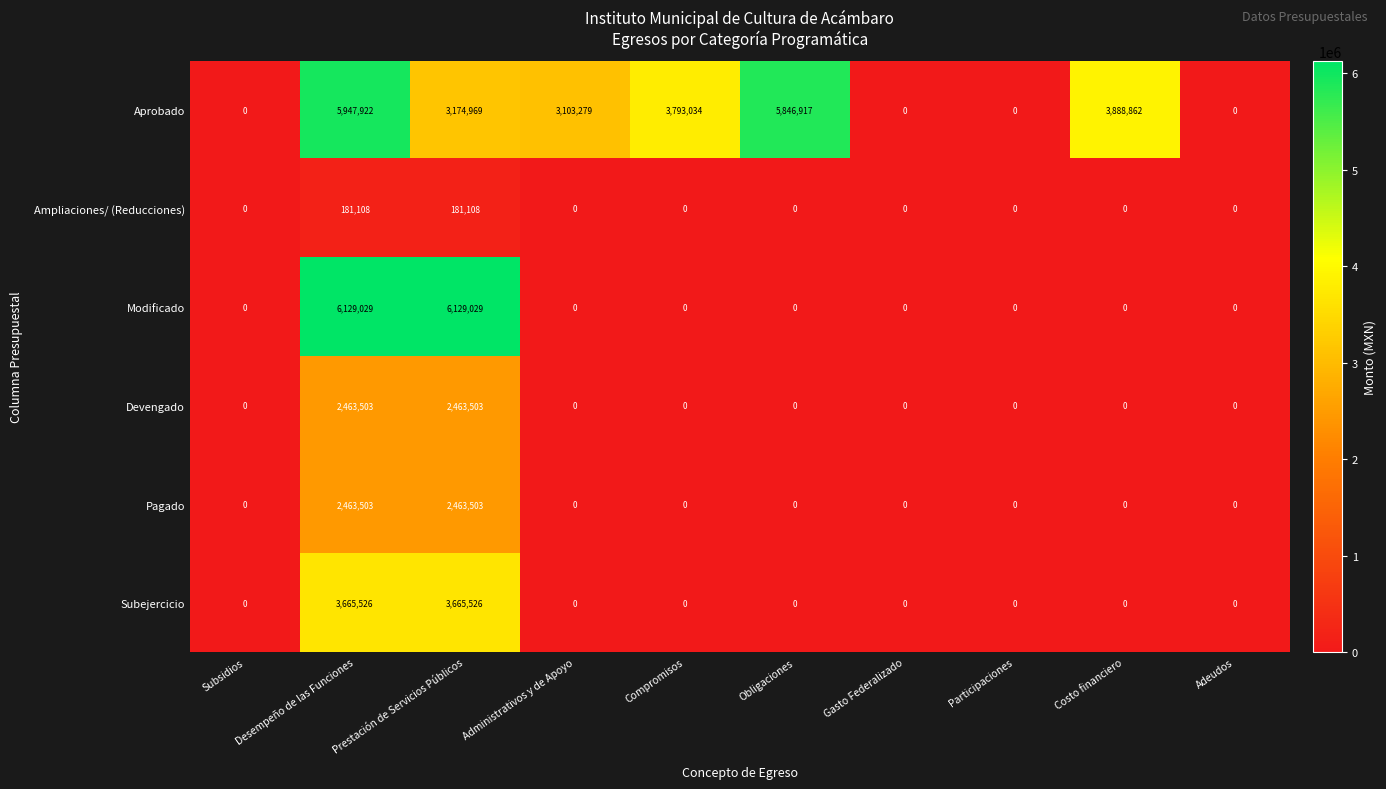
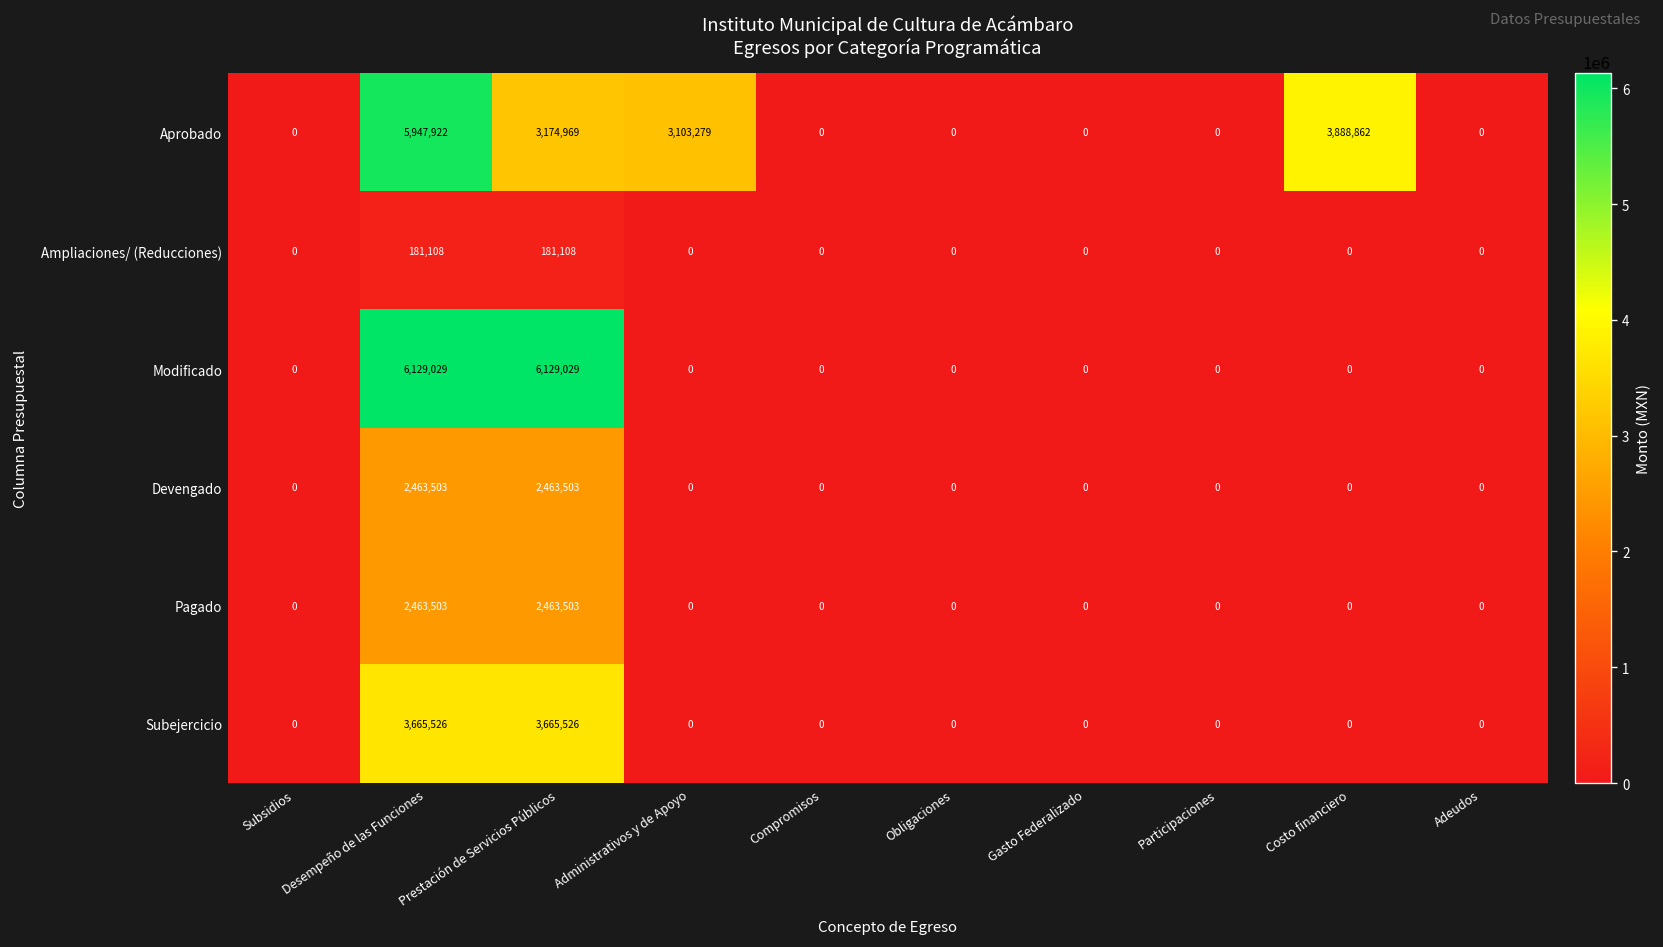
  {
    "Aprobado": {
      "Subsidios": "0",
      "Desempeño de las Funciones": "5,947,922",
      "Prestación de Servicios Públicos": "3,174,969",
      "Administrativos y de Apoyo": "3,103,279",
-     "Compromisos": "3,793,034",
-     "Obligaciones": "5,846,917",
+     "Compromisos": "0",
+     "Obligaciones": "0",
      "Gasto Federalizado": "0",
      "Participaciones": "0",
      "Costo financiero": "3,888,862",
      "Adeudos": "0"
    },
    "Ampliaciones/ (Reducciones)": {
      "Subsidios": "0",
      "Desempeño de las Funciones": "181,108",
      "Prestación de Servicios Públicos": "181,108",
      "Administrativos y de Apoyo": "0",
      "Compromisos": "0",
      "Obligaciones": "0",
      "Gasto Federalizado": "0",
      "Participaciones": "0",
      "Costo financiero": "0",
      "Adeudos": "0"
    },
    "Modificado": {
      "Subsidios": "0",
      "Desempeño de las Funciones": "6,129,029",
      "Prestación de Servicios Públicos": "6,129,029",
      "Administrativos y de Apoyo": "0",
      "Compromisos": "0",
      "Obligaciones": "0",
      "Gasto Federalizado": "0",
      "Participaciones": "0",
      "Costo financiero": "0",
      "Adeudos": "0"
    },
    "Devengado": {
      "Subsidios": "0",
      "Desempeño de las Funciones": "2,463,503",
      "Prestación de Servicios Públicos": "2,463,503",
      "Administrativos y de Apoyo": "0",
      "Compromisos": "0",
      "Obligaciones": "0",
      "Gasto Federalizado": "0",
      "Participaciones": "0",
      "Costo financiero": "0",
      "Adeudos": "0"
    },
    "Pagado": {
      "Subsidios": "0",
      "Desempeño de las Funciones": "2,463,503",
      "Prestación de Servicios Públicos": "2,463,503",
      "Administrativos y de Apoyo": "0",
      "Compromisos": "0",
      "Obligaciones": "0",
      "Gasto Federalizado": "0",
      "Participaciones": "0",
      "Costo financiero": "0",
      "Adeudos": "0"
    },
    "Subejercicio": {
      "Subsidios": "0",
      "Desempeño de las Funciones": "3,665,526",
      "Prestación de Servicios Públicos": "3,665,526",
      "Administrativos y de Apoyo": "0",
      "Compromisos": "0",
      "Obligaciones": "0",
      "Gasto Federalizado": "0",
      "Participaciones": "0",
      "Costo financiero": "0",
      "Adeudos": "0"
    }
  }
